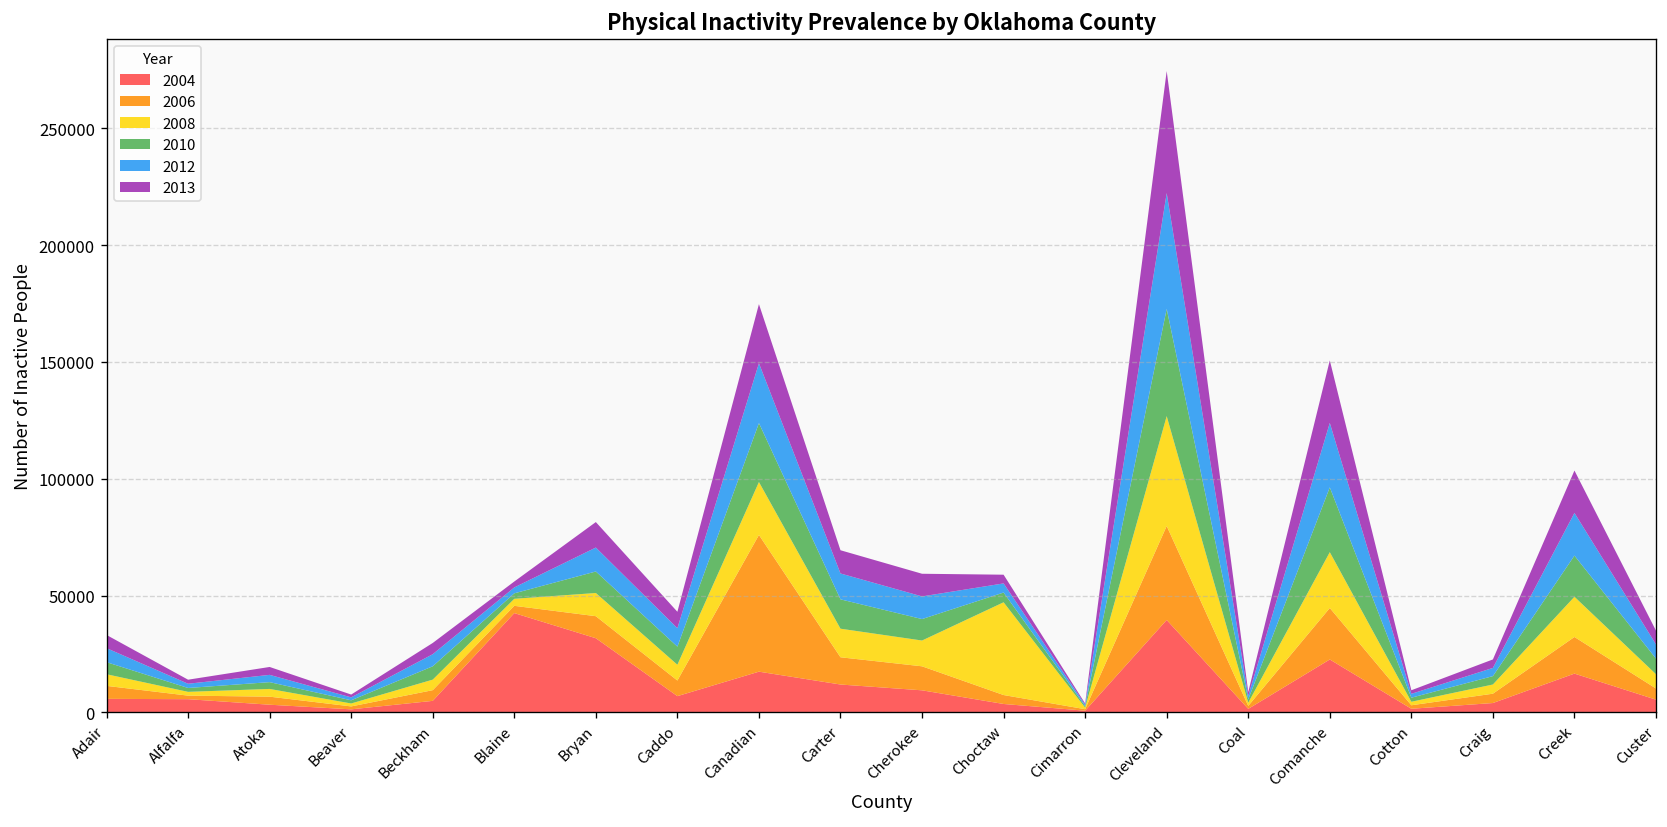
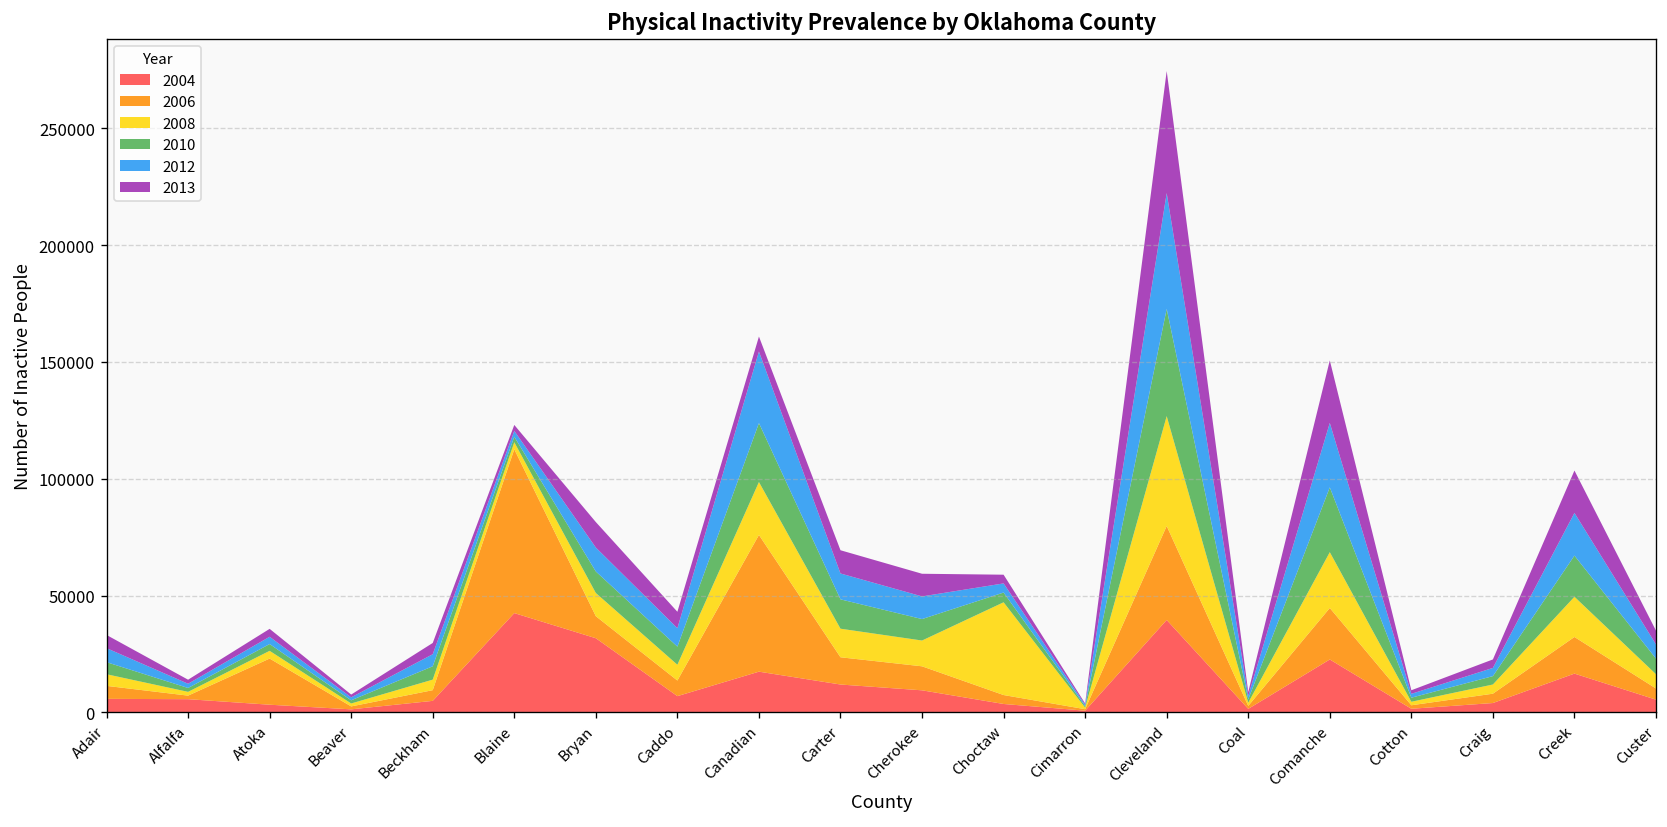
  {
    "2004": {
      "Adair": 6000,
      "Alfalfa": 6000,
      "Atoka": 3000,
      "Beckham": 5000,
      "Blaine": 42000,
      "Bryan": 32000,
      "Caddo": 7000,
      "Canadian": 17000,
      "Carter": 12000,
      "Cherokee": 9000,
      "Choctaw": 4000,
      "Cleveland": 40000,
      "Comanche": 23000,
      "Cotton": 2000,
      "Craig": 4000,
      "Creek": 17000,
      "Custer": 5000
    },
    "2006": {
      "Adair": 6000,
      "Alfalfa": 2000,
-     "Atoka": 3000,
+     "Atoka": 20000,
      "Beckham": 5000,
-     "Blaine": 3000,
+     "Blaine": 70000,
      "Bryan": 9000,
      "Caddo": 7000,
      "Canadian": 59000,
      "Carter": 12000,
      "Cherokee": 10000,
      "Choctaw": 4000,
      "Cleveland": 40000,
      "Comanche": 22000,
      "Cotton": 2000,
      "Craig": 4000,
      "Creek": 16000,
      "Custer": 5000
    },
    "2008": {
      "Adair": 5000,
      "Alfalfa": 2000,
      "Atoka": 3000,
      "Beckham": 5000,
      "Blaine": 3000,
      "Bryan": 10000,
      "Caddo": 7000,
      "Canadian": 23000,
      "Carter": 12000,
      "Cherokee": 11000,
      "Choctaw": 40000,
      "Cleveland": 47000,
      "Coal": 1000,
      "Comanche": 24000,
      "Cotton": 2000,
      "Craig": 4000,
      "Creek": 17000,
      "Custer": 6000
    },
    "2010": {
      "Adair": 5000,
      "Alfalfa": 2000,
      "Atoka": 3000,
      "Beckham": 6000,
      "Blaine": 2000,
      "Bryan": 9000,
      "Caddo": 8000,
      "Canadian": 25000,
      "Carter": 13000,
      "Cherokee": 9000,
      "Choctaw": 4000,
      "Cleveland": 46000,
      "Coal": 1000,
      "Comanche": 28000,
      "Cotton": 2000,
      "Craig": 4000,
      "Creek": 18000,
      "Custer": 7000
    },
    "2012": {
      "Adair": 6000,
      "Alfalfa": 2000,
      "Atoka": 3000,
      "Beckham": 5000,
      "Blaine": 3000,
      "Bryan": 10000,
      "Caddo": 8000,
-     "Canadian": 26000,
+     "Canadian": 31000,
      "Carter": 11000,
      "Cherokee": 10000,
      "Choctaw": 4000,
      "Cleveland": 50000,
      "Coal": 2000,
      "Comanche": 28000,
      "Cotton": 2000,
      "Craig": 4000,
      "Creek": 18000,
      "Custer": 6000
    },
    "2013": {
      "Adair": 6000,
      "Alfalfa": 2000,
      "Atoka": 3000,
      "Beckham": 5000,
      "Blaine": 3000,
      "Bryan": 11000,
      "Caddo": 7000,
-     "Canadian": 25000,
+     "Canadian": 6000,
      "Carter": 10000,
      "Cherokee": 10000,
      "Choctaw": 4000,
      "Cleveland": 52000,
      "Coal": 2000,
      "Comanche": 27000,
      "Cotton": 2000,
      "Craig": 4000,
      "Creek": 18000,
      "Custer": 6000
    }
  }
